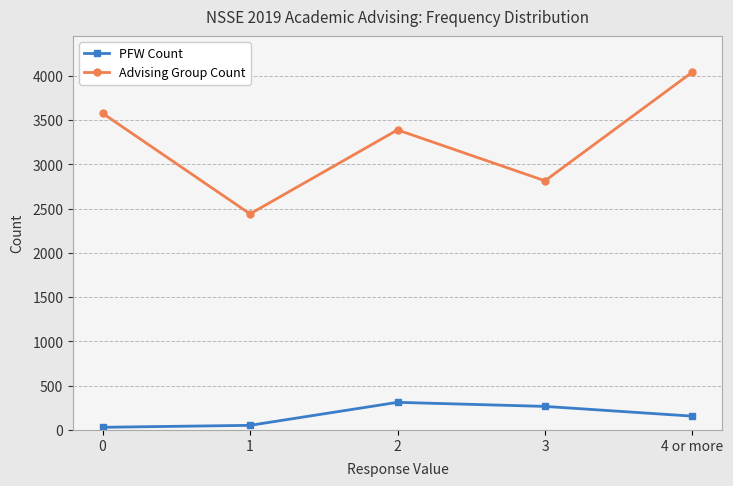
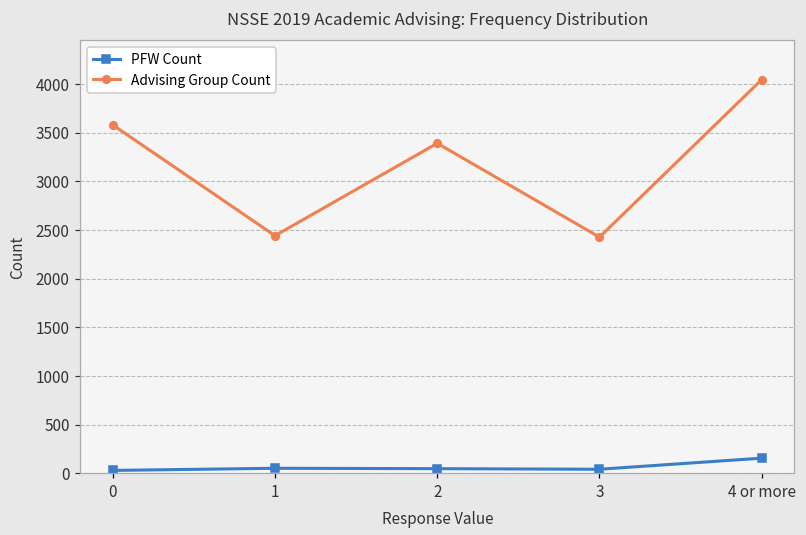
  {
    "PFW Count": {
      "0": 0,
      "1": 100,
-     "2": 300,
-     "3": 300,
+     "2": 0,
+     "3": 0,
      "4 or more": 200
    },
    "Advising Group Count": {
      "0": 3600,
      "1": 2400,
      "2": 3400,
-     "3": 2800,
+     "3": 2400,
      "4 or more": 4000
    }
  }
